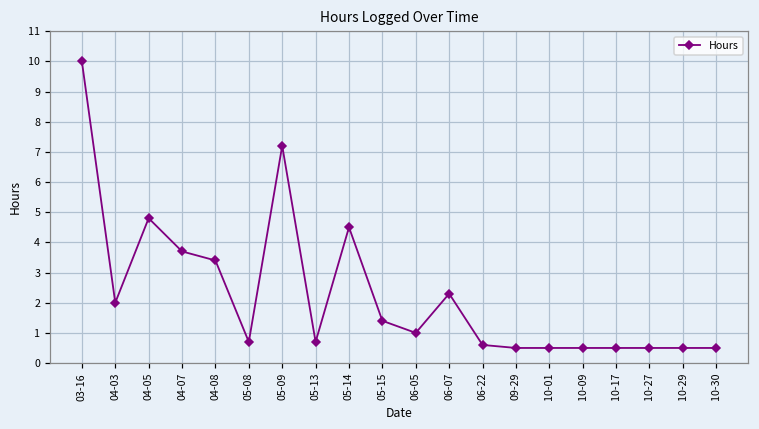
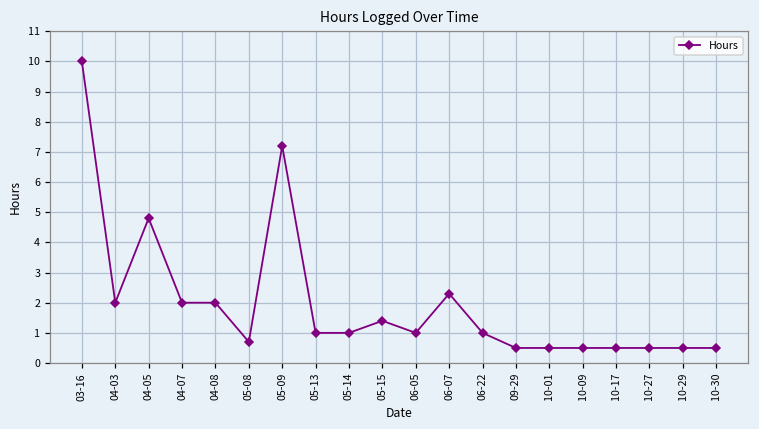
  {
    "03-16": 10.0,
    "04-03": 2.0,
    "04-05": 4.8,
-   "04-07": 3.7,
-   "04-08": 3.4,
+   "04-07": 2.0,
+   "04-08": 2.0,
    "05-08": 0.7,
    "05-09": 7.2,
-   "05-13": 0.7,
-   "05-14": 4.5,
+   "05-13": 1.0,
+   "05-14": 1.0,
    "05-15": 1.4,
    "06-05": 1.0,
    "06-07": 2.3,
-   "06-22": 0.6,
+   "06-22": 1.0,
    "09-29": 0.5,
    "10-01": 0.5,
    "10-09": 0.5,
    "10-17": 0.5,
    "10-27": 0.5,
    "10-29": 0.5,
    "10-30": 0.5
  }
